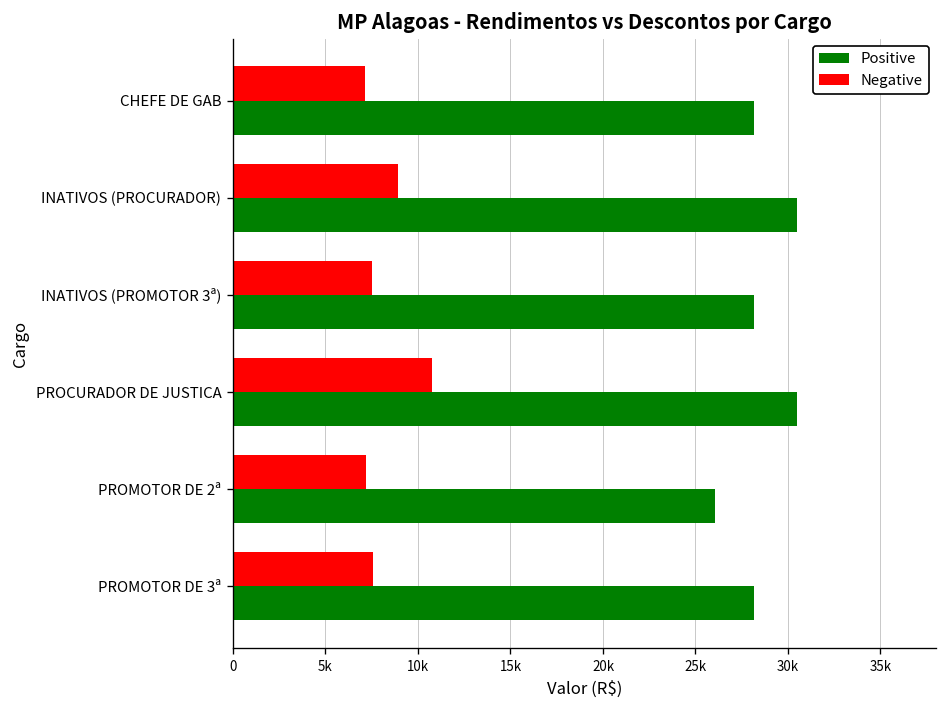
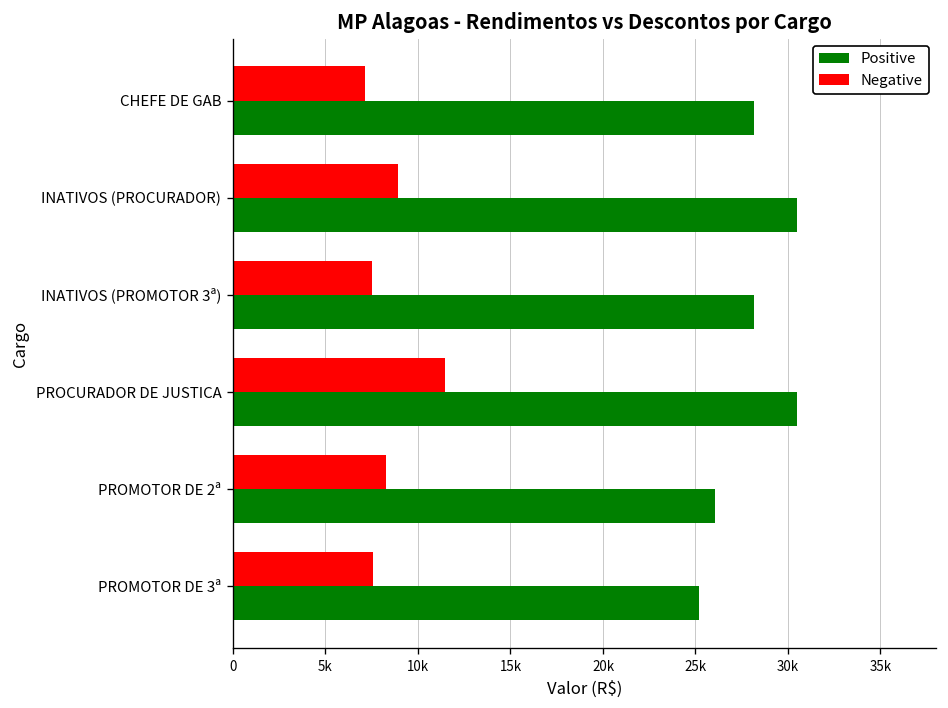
  {
    "Positive": {
      "CHEFE DE GAB": 28200,
      "INATIVOS (PROCURADOR)": 30500,
      "INATIVOS (PROMOTOR 3ª)": 28200,
      "PROCURADOR DE JUSTICA": 30500,
      "PROMOTOR DE 2ª": 26100,
-     "PROMOTOR DE 3ª": 28200
+     "PROMOTOR DE 3ª": 25200
    },
    "Negative": {
      "CHEFE DE GAB": 7100,
      "INATIVOS (PROCURADOR)": 8900,
      "INATIVOS (PROMOTOR 3ª)": 7500,
-     "PROCURADOR DE JUSTICA": 10700,
-     "PROMOTOR DE 2ª": 7200,
+     "PROCURADOR DE JUSTICA": 11500,
+     "PROMOTOR DE 2ª": 8300,
      "PROMOTOR DE 3ª": 7600
    }
  }
